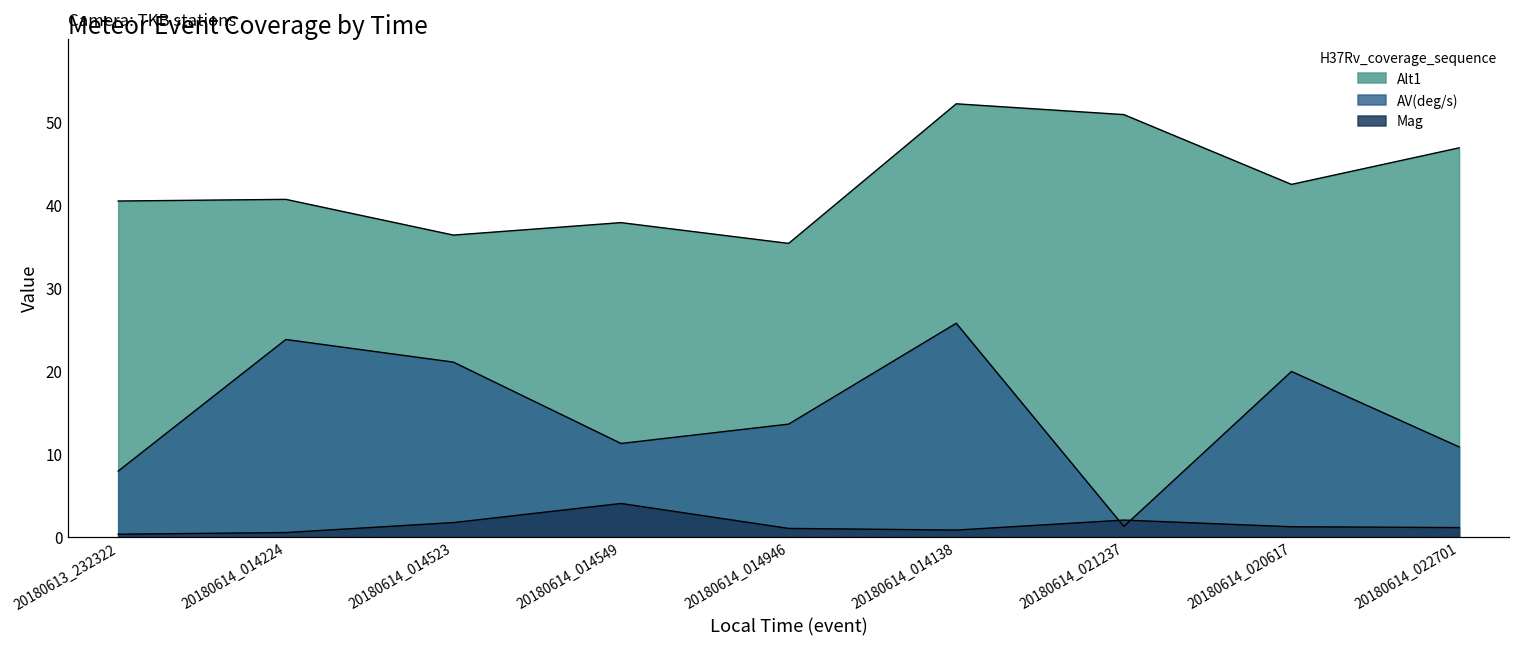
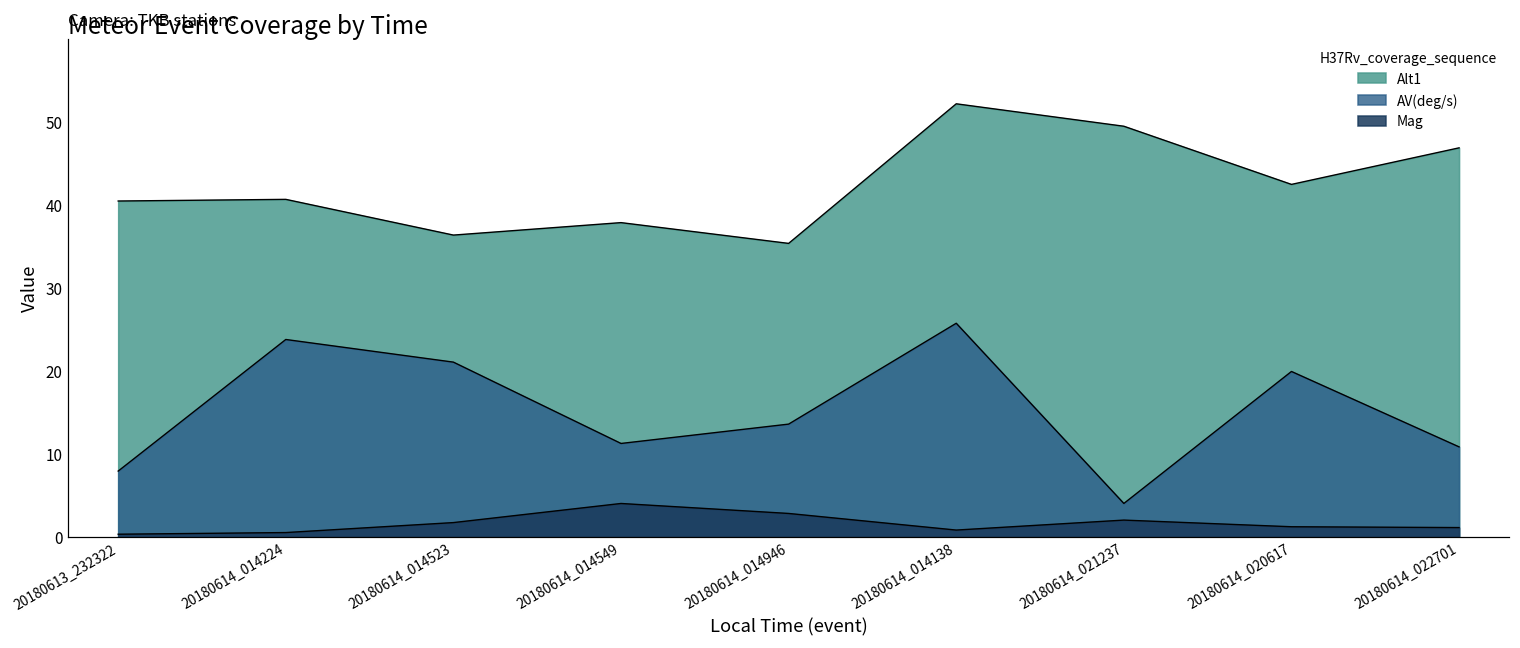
  {
    "Alt1": {
      "20180613_232322": 40,
      "20180614_014224": 41,
      "20180614_014523": 36,
      "20180614_014549": 38,
      "20180614_014946": 35,
      "20180614_014138": 52,
-     "20180614_021237": 51,
+     "20180614_021237": 49,
      "20180614_020617": 42,
      "20180614_022701": 47
    },
    "AV(deg/s)": {
      "20180613_232322": 8,
      "20180614_014224": 24,
      "20180614_014523": 21,
      "20180614_014549": 11,
      "20180614_014946": 14,
      "20180614_014138": 26,
-     "20180614_021237": 1,
+     "20180614_021237": 4,
      "20180614_020617": 20,
      "20180614_022701": 11
    },
    "Mag": {
      "20180613_232322": 0,
      "20180614_014224": 1,
      "20180614_014523": 2,
      "20180614_014549": 4,
-     "20180614_014946": 1,
+     "20180614_014946": 3,
      "20180614_014138": 1,
      "20180614_021237": 2,
      "20180614_020617": 1,
      "20180614_022701": 1
    }
  }
